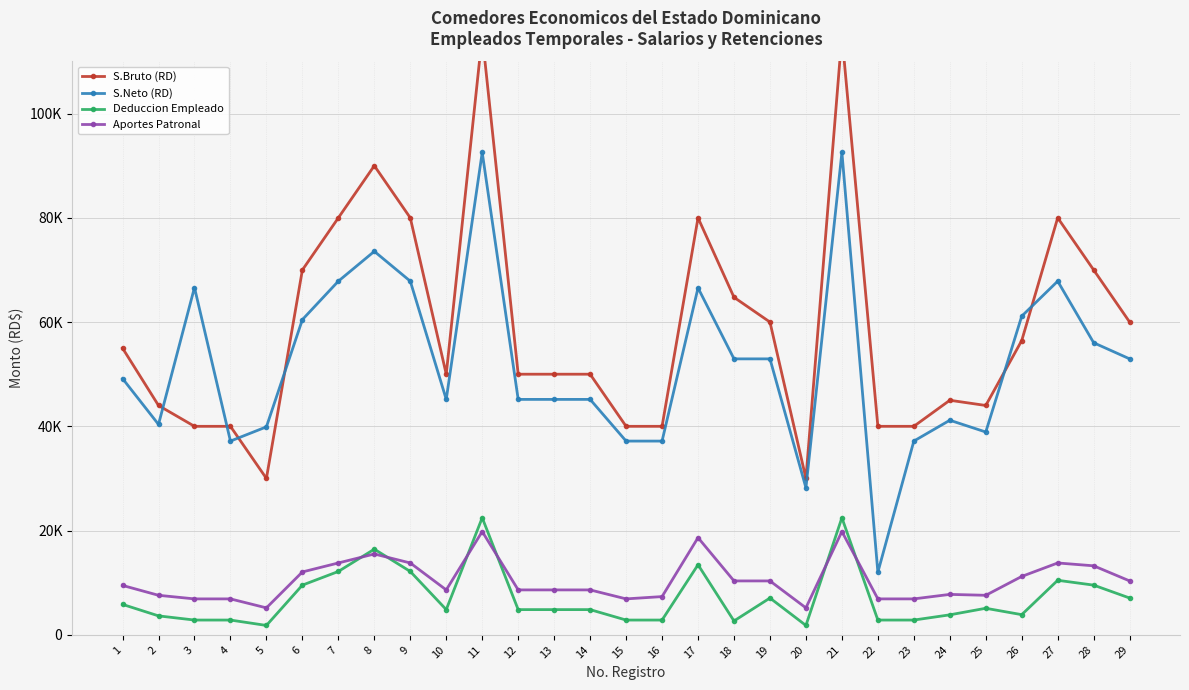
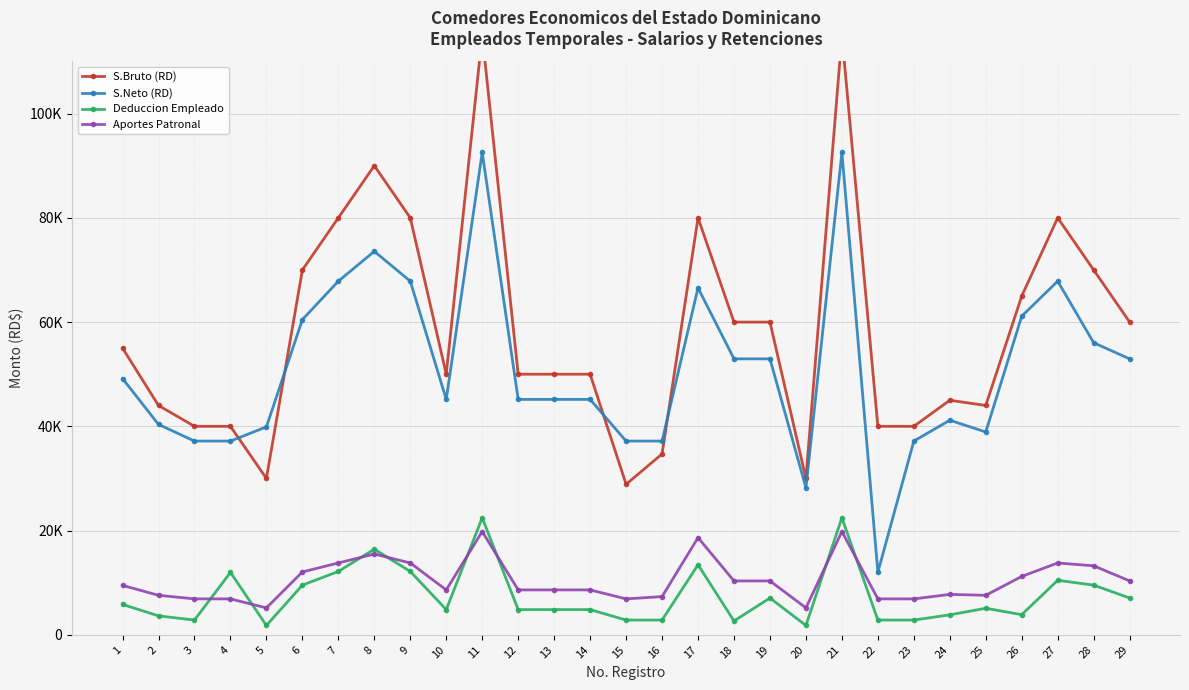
  {
    "S.Bruto (RD)": {
      "1": 55000,
      "2": 44000,
      "3": 40000,
      "4": 40000,
      "5": 30000,
      "6": 70000,
      "7": 80000,
      "8": 90000,
      "9": 80000,
      "10": 50000,
      "12": 50000,
      "13": 50000,
      "14": 50000,
-     "15": 40000,
-     "16": 40000,
+     "15": 29000,
+     "16": 35000,
      "17": 80000,
-     "18": 65000,
+     "18": 60000,
      "19": 60000,
      "20": 30000,
      "22": 40000,
      "23": 40000,
      "24": 45000,
      "25": 44000,
-     "26": 56000,
+     "26": 65000,
      "27": 80000,
      "28": 70000,
      "29": 60000
    },
    "S.Neto (RD)": {
      "1": 49000,
      "2": 40000,
-     "3": 67000,
+     "3": 37000,
      "4": 37000,
      "5": 40000,
      "6": 60000,
      "7": 68000,
      "8": 74000,
      "9": 68000,
      "10": 45000,
      "11": 93000,
      "12": 45000,
      "13": 45000,
      "14": 45000,
      "15": 37000,
      "16": 37000,
      "17": 67000,
      "18": 53000,
      "19": 53000,
      "20": 28000,
      "21": 93000,
      "22": 12000,
      "23": 37000,
      "24": 41000,
      "25": 39000,
      "26": 61000,
      "27": 68000,
      "28": 56000,
      "29": 53000
    },
    "Deduccion Empleado": {
      "1": 6000,
      "2": 4000,
      "3": 3000,
-     "4": 3000,
+     "4": 12000,
      "5": 2000,
      "6": 10000,
      "7": 12000,
      "8": 16000,
      "9": 12000,
      "10": 5000,
      "11": 22000,
      "12": 5000,
      "13": 5000,
      "14": 5000,
      "15": 3000,
      "16": 3000,
      "17": 13000,
      "18": 3000,
      "19": 7000,
      "20": 2000,
      "21": 22000,
      "22": 3000,
      "23": 3000,
      "24": 4000,
      "25": 5000,
      "26": 4000,
      "27": 10000,
      "28": 10000,
      "29": 7000
    },
    "Aportes Patronal": {
      "1": 9000,
      "2": 8000,
      "3": 7000,
      "4": 7000,
      "5": 5000,
      "6": 12000,
      "7": 14000,
      "8": 16000,
      "9": 14000,
      "10": 9000,
      "11": 20000,
      "12": 9000,
      "13": 9000,
      "14": 9000,
      "15": 7000,
      "16": 7000,
      "17": 19000,
      "18": 10000,
      "19": 10000,
      "20": 5000,
      "21": 20000,
      "22": 7000,
      "23": 7000,
      "24": 8000,
      "25": 8000,
      "26": 11000,
      "27": 14000,
      "28": 13000,
      "29": 10000
    }
  }
